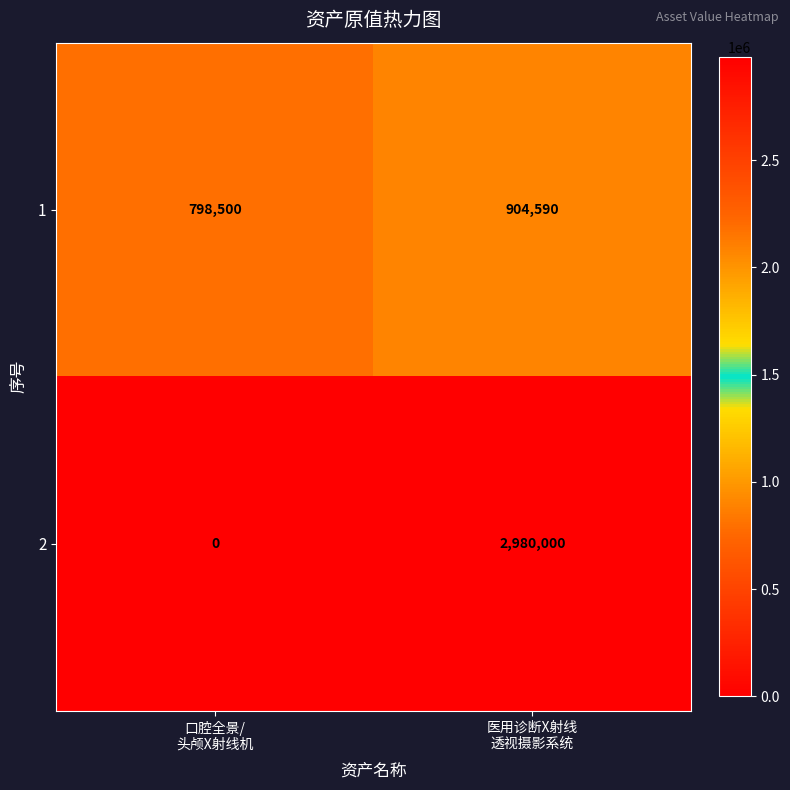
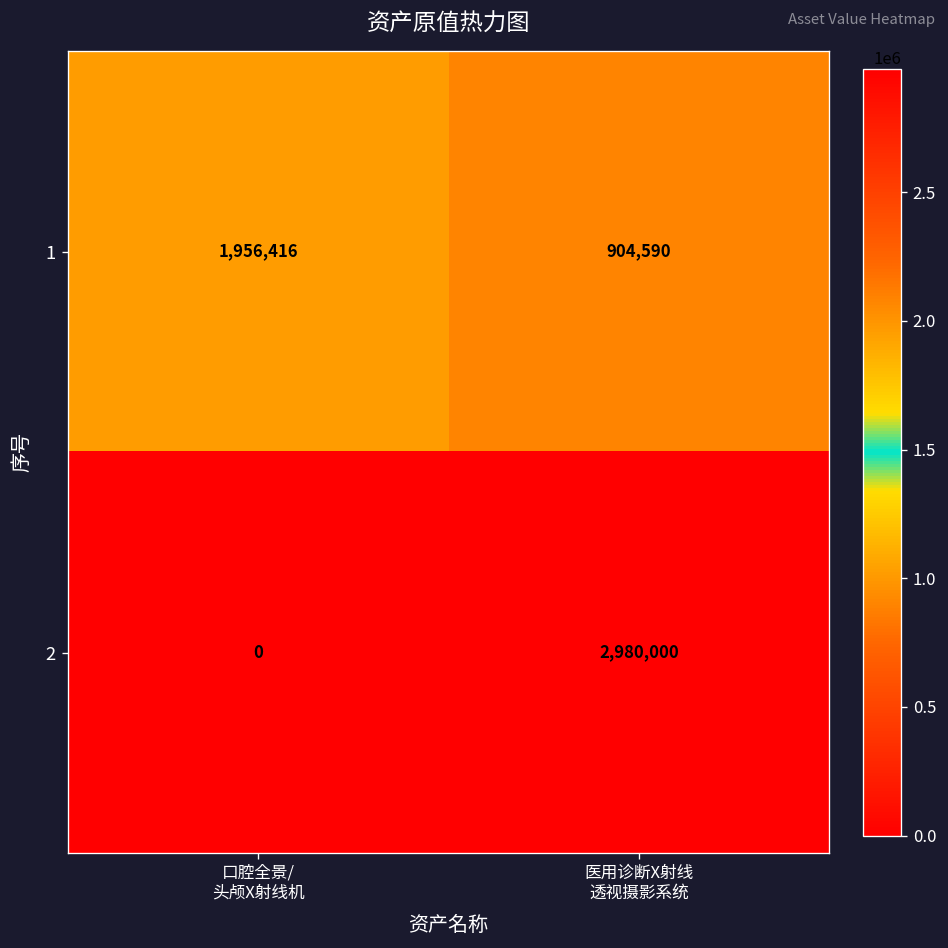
  {
    "1": {
-     "口腔全景/ 头颅X射线机": "798,500",
+     "口腔全景/ 头颅X射线机": "1,956,416",
      "医用诊断X射线 透视摄影系统": "904,590"
    },
    "2": {
      "口腔全景/ 头颅X射线机": "0",
      "医用诊断X射线 透视摄影系统": "2,980,000"
    }
  }
